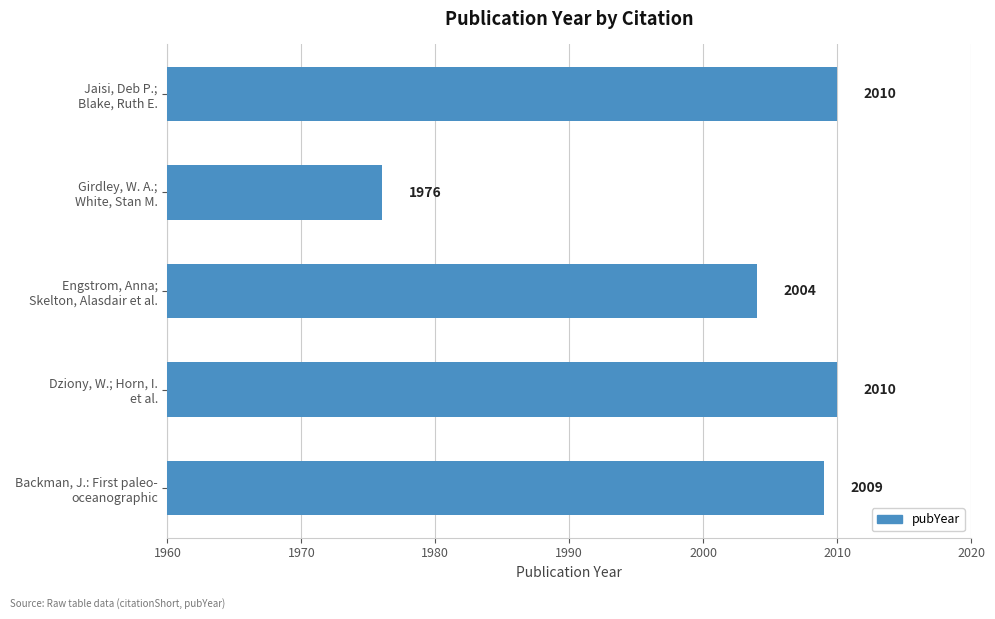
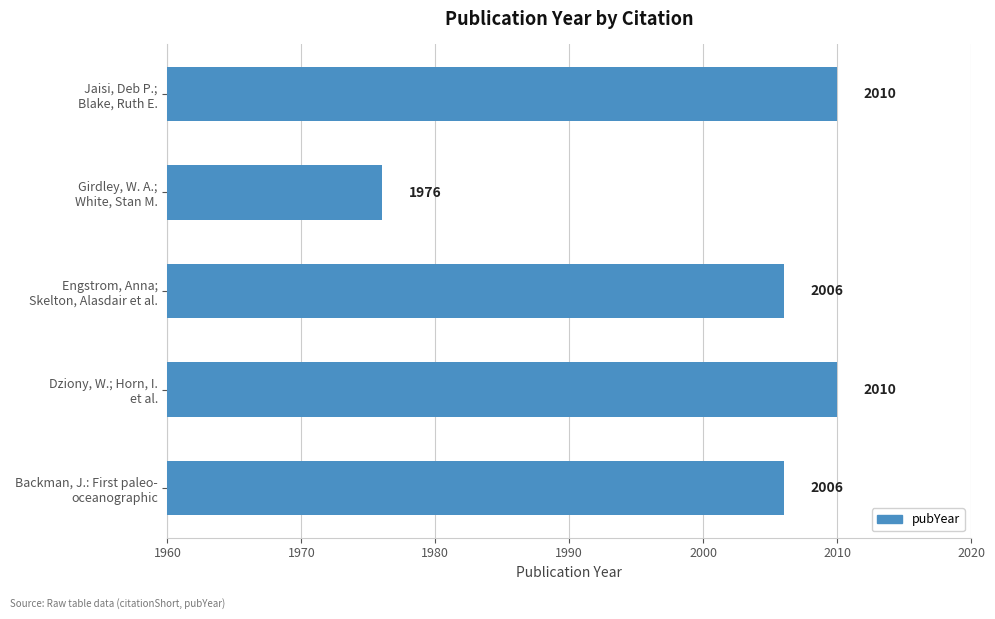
  {
-   "Engstrom, Anna; Skelton, Alasdair et al.": 2004,
-   "Backman, J.: First paleo- oceanographic": 2009
+   "Engstrom, Anna; Skelton, Alasdair et al.": 2006,
+   "Backman, J.: First paleo- oceanographic": 2006
  }
